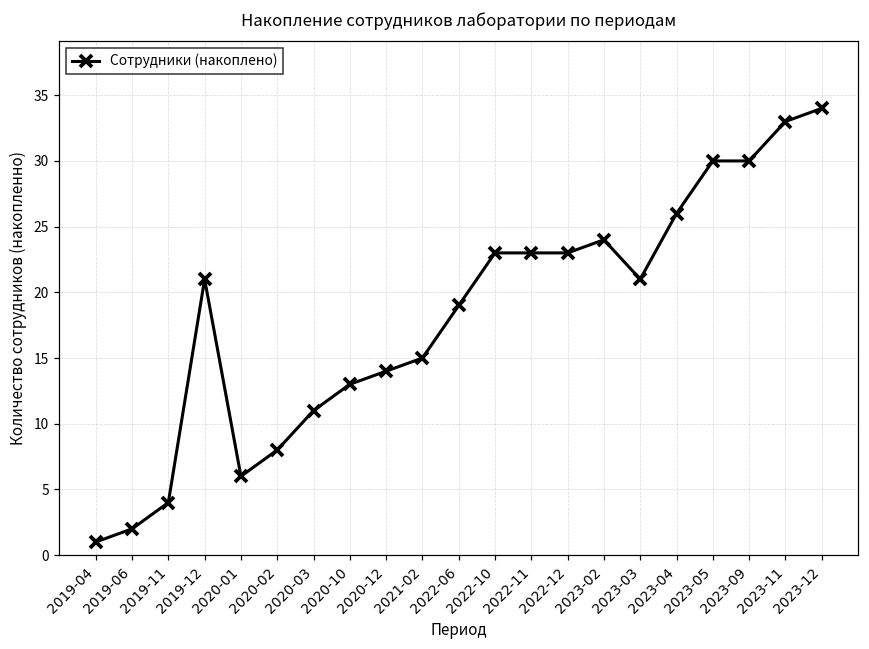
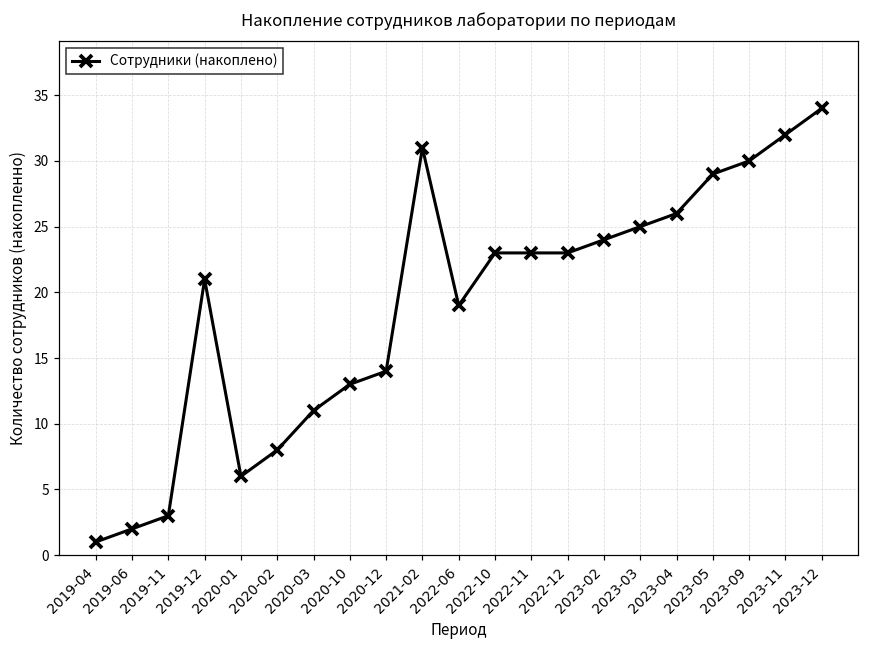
  {
    "2019-04": 1,
    "2019-06": 2,
-   "2019-11": 4,
+   "2019-11": 3,
    "2019-12": 21,
    "2020-01": 6,
    "2020-02": 8,
    "2020-03": 11,
    "2020-10": 13,
    "2020-12": 14,
-   "2021-02": 15,
+   "2021-02": 31,
    "2022-06": 19,
    "2022-10": 23,
    "2022-11": 23,
    "2022-12": 23,
    "2023-02": 24,
-   "2023-03": 21,
+   "2023-03": 25,
    "2023-04": 26,
-   "2023-05": 30,
+   "2023-05": 29,
    "2023-09": 30,
-   "2023-11": 33,
+   "2023-11": 32,
    "2023-12": 34
  }
